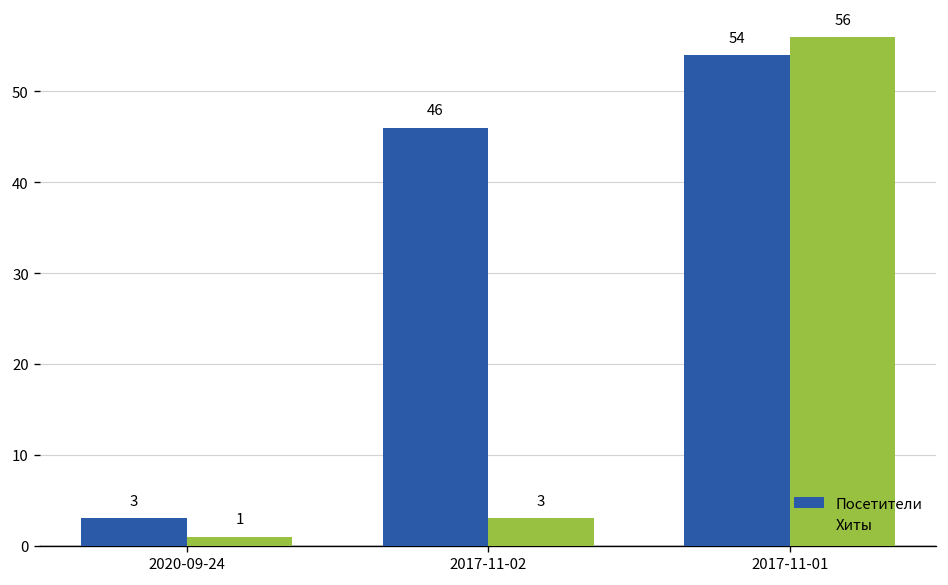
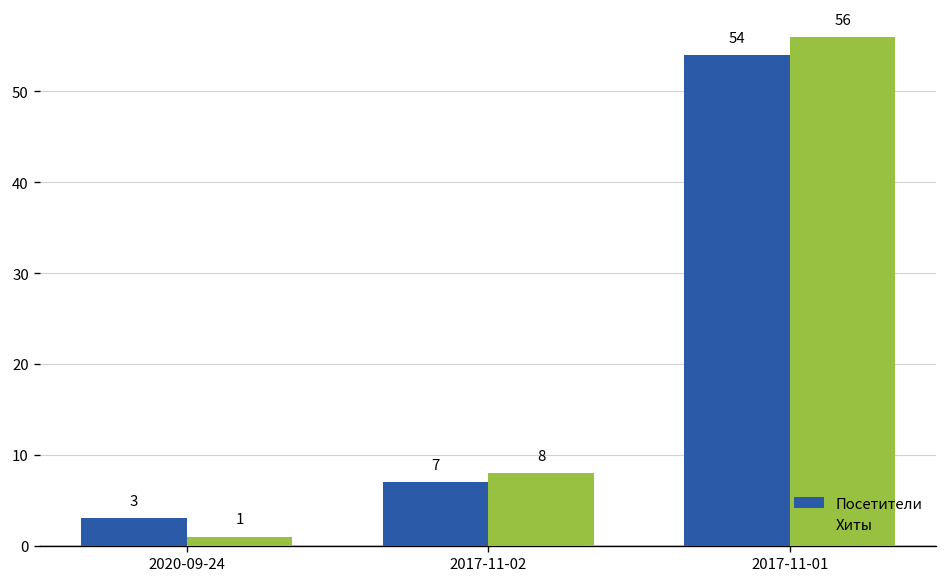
  {
    "Посетители": {
      "2020-09-24": 3,
-     "2017-11-02": 46,
+     "2017-11-02": 7,
      "2017-11-01": 54
    },
    "Хиты": {
      "2020-09-24": 1,
-     "2017-11-02": 3,
+     "2017-11-02": 8,
      "2017-11-01": 56
    }
  }
